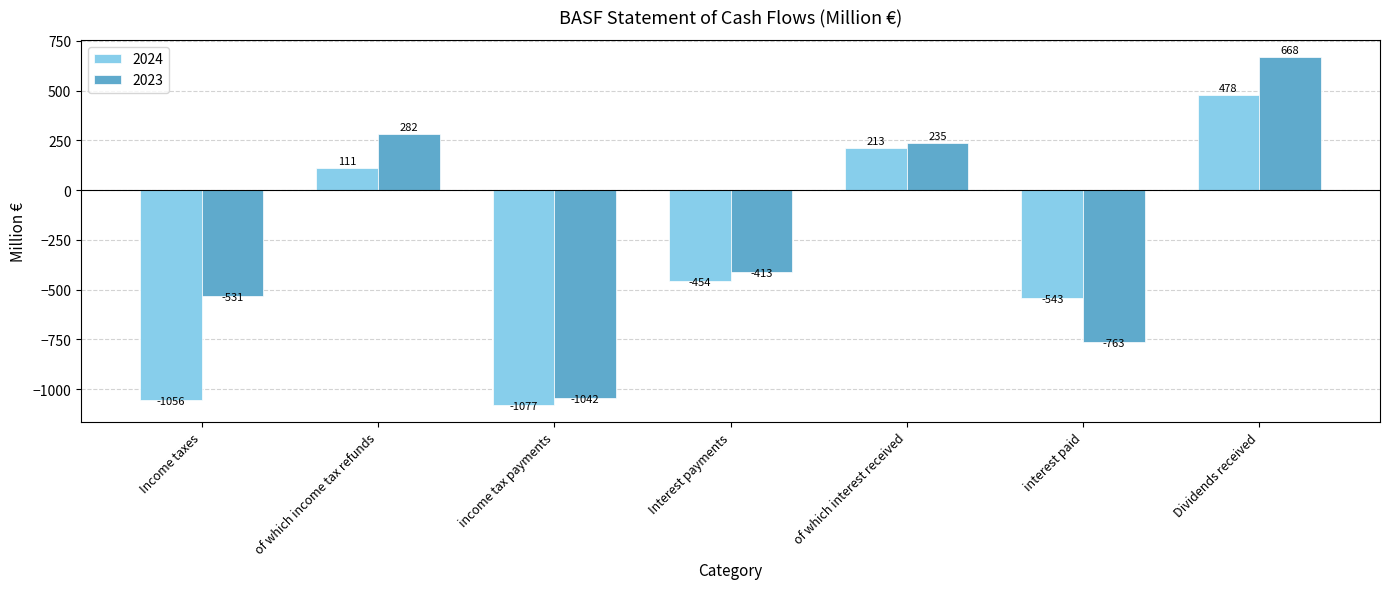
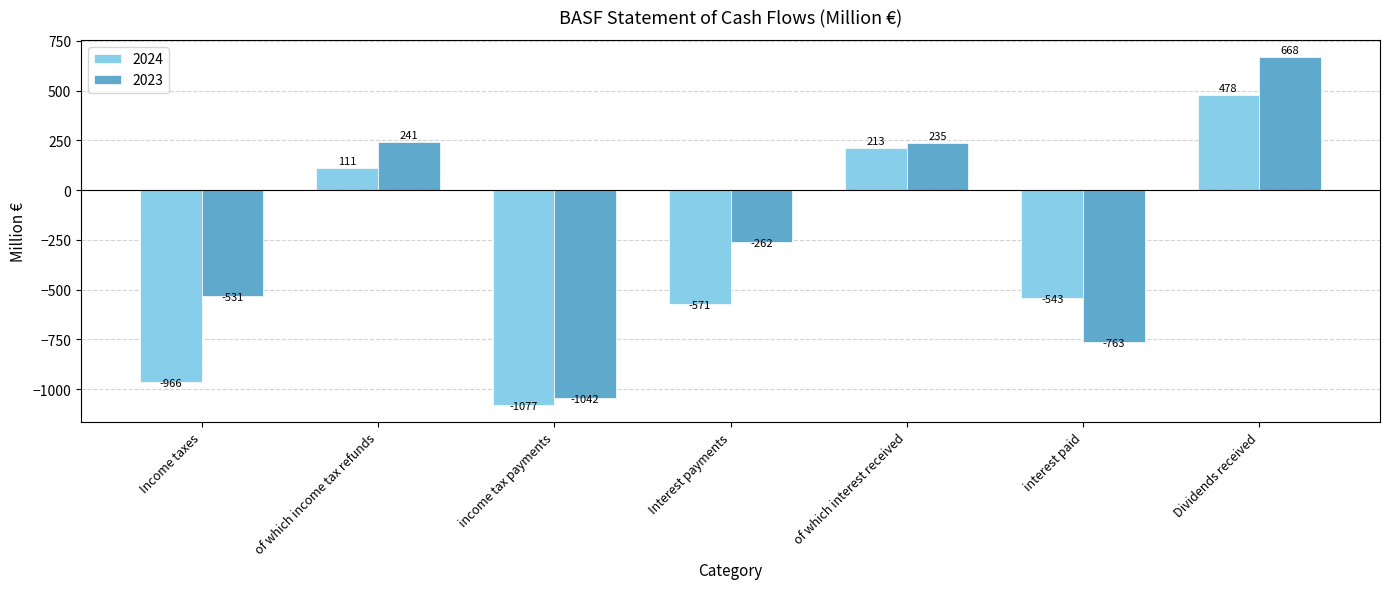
  {
    "2024": {
-     "Income taxes": -1056,
+     "Income taxes": -966,
      "of which income tax refunds": 111,
      "income tax payments": -1077,
-     "Interest payments": -454,
+     "Interest payments": -571,
      "of which interest received": 213,
      "interest paid": -543,
      "Dividends received": 478
    },
    "2023": {
      "Income taxes": -531,
-     "of which income tax refunds": 282,
+     "of which income tax refunds": 241,
      "income tax payments": -1042,
-     "Interest payments": -413,
+     "Interest payments": -262,
      "of which interest received": 235,
      "interest paid": -763,
      "Dividends received": 668
    }
  }
